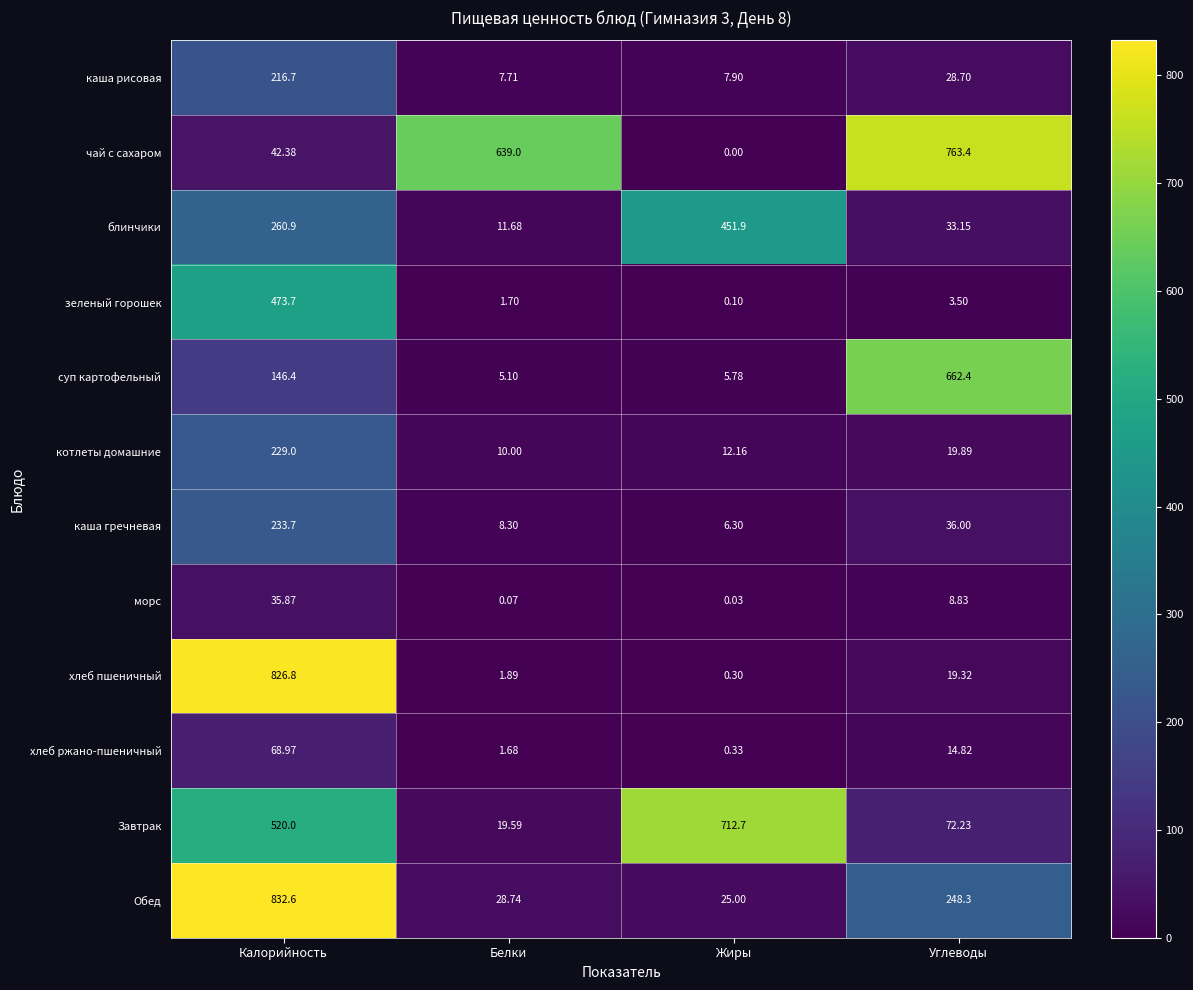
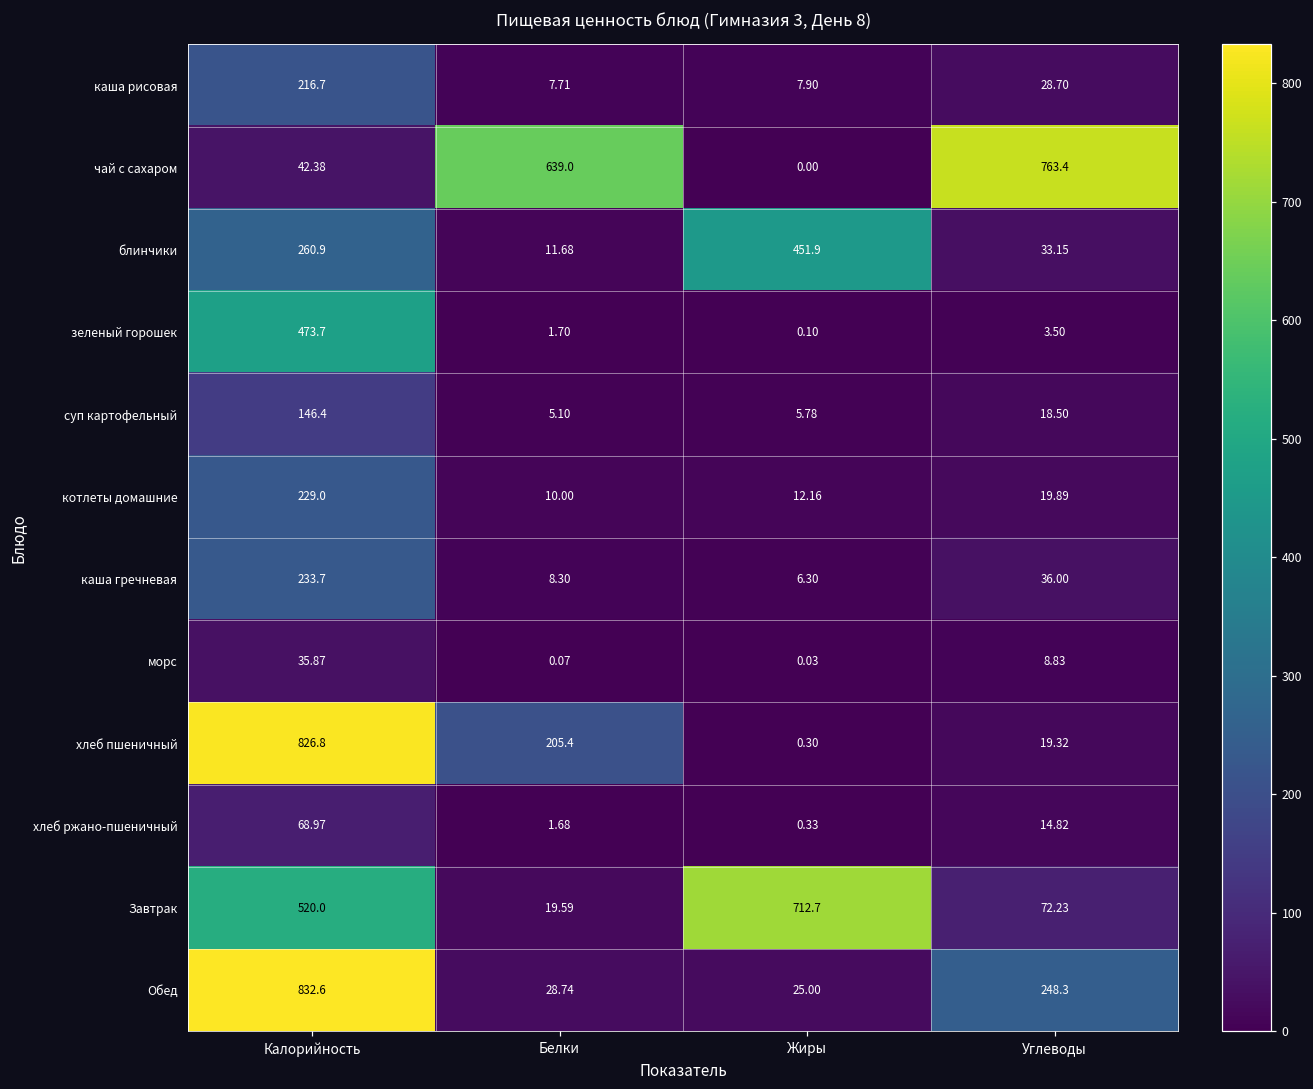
  {
    "каша рисовая": {
      "Калорийность": 216.7,
      "Белки": 7.71,
      "Жиры": 7.90,
      "Углеводы": 28.70
    },
    "чай с сахаром": {
      "Калорийность": 42.38,
      "Белки": 639.0,
      "Жиры": 0.00,
      "Углеводы": 763.4
    },
    "блинчики": {
      "Калорийность": 260.9,
      "Белки": 11.68,
      "Жиры": 451.9,
      "Углеводы": 33.15
    },
    "зеленый горошек": {
      "Калорийность": 473.7,
      "Белки": 1.70,
      "Жиры": 0.10,
      "Углеводы": 3.50
    },
    "суп картофельный": {
      "Калорийность": 146.4,
      "Белки": 5.10,
      "Жиры": 5.78,
-     "Углеводы": 662.4
+     "Углеводы": 18.50
    },
    "котлеты домашние": {
      "Калорийность": 229.0,
      "Белки": 10.00,
      "Жиры": 12.16,
      "Углеводы": 19.89
    },
    "каша гречневая": {
      "Калорийность": 233.7,
      "Белки": 8.30,
      "Жиры": 6.30,
      "Углеводы": 36.00
    },
    "морс": {
      "Калорийность": 35.87,
      "Белки": 0.07,
      "Жиры": 0.03,
      "Углеводы": 8.83
    },
    "хлеб пшеничный": {
      "Калорийность": 826.8,
-     "Белки": 1.89,
+     "Белки": 205.4,
      "Жиры": 0.30,
      "Углеводы": 19.32
    },
    "хлеб ржано-пшеничный": {
      "Калорийность": 68.97,
      "Белки": 1.68,
      "Жиры": 0.33,
      "Углеводы": 14.82
    },
    "Завтрак": {
      "Калорийность": 520.0,
      "Белки": 19.59,
      "Жиры": 712.7,
      "Углеводы": 72.23
    },
    "Обед": {
      "Калорийность": 832.6,
      "Белки": 28.74,
      "Жиры": 25.00,
      "Углеводы": 248.3
    }
  }
